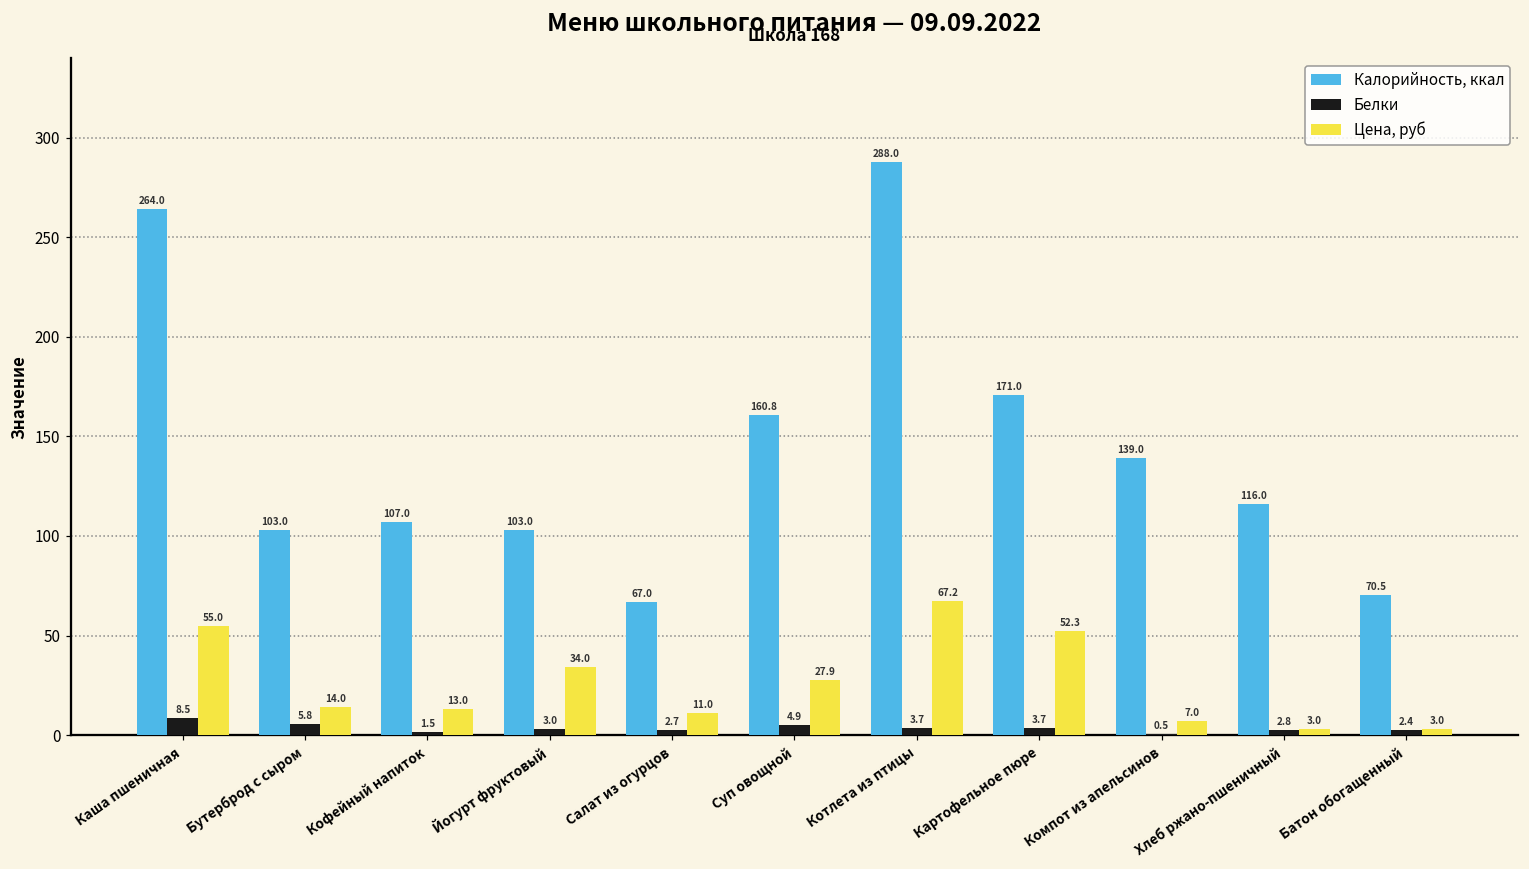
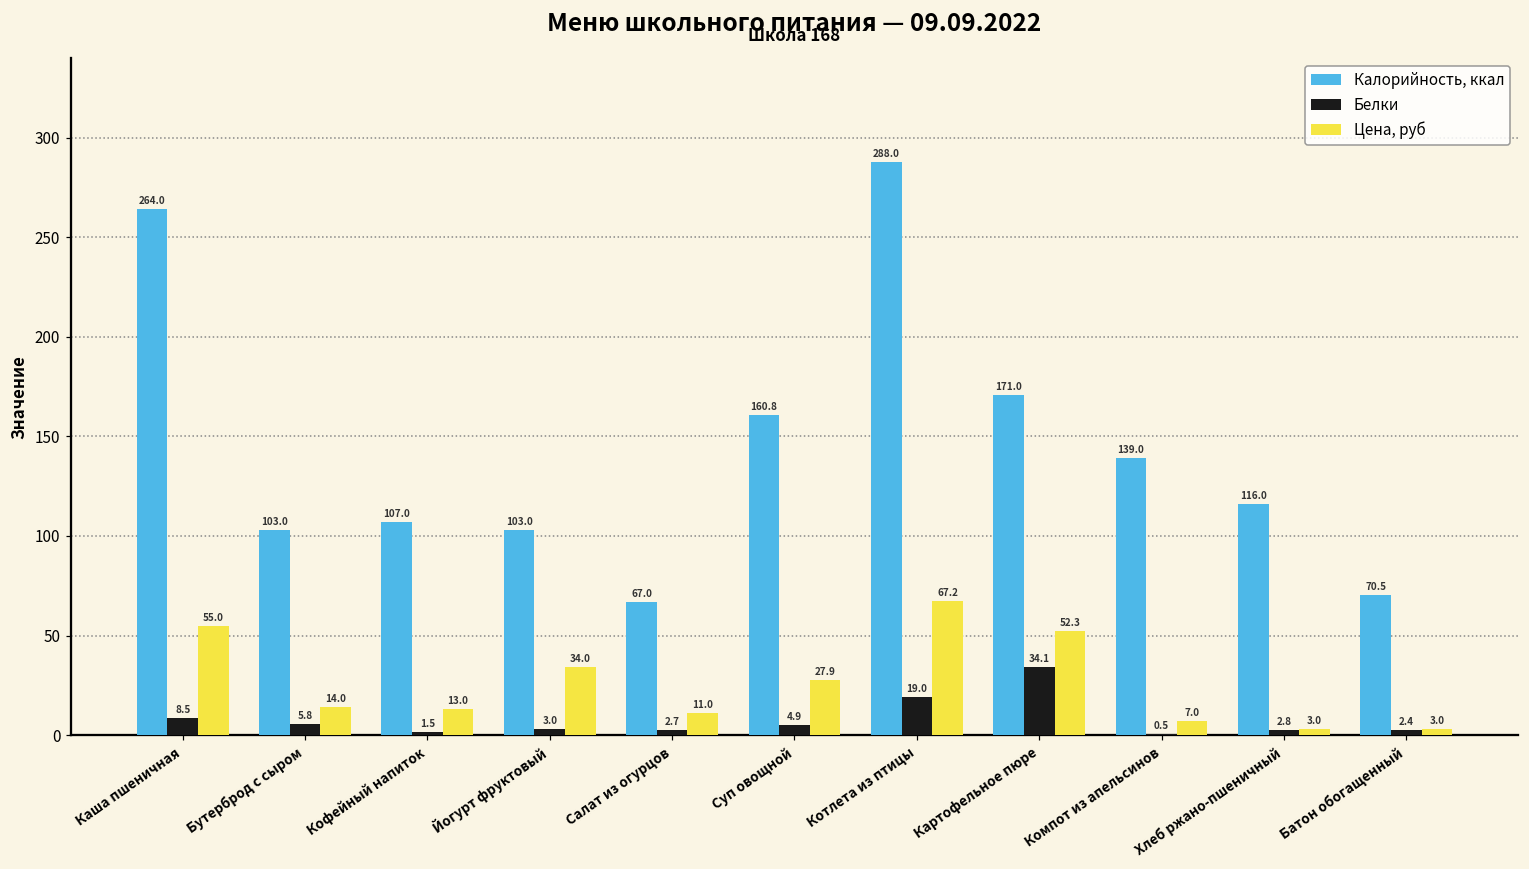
  {
    "Калорийность, ккал": {
      "Каша пшеничная": 264.0,
      "Бутерброд с сыром": 103.0,
      "Кофейный напиток": 107.0,
      "Йогурт фруктовый": 103.0,
      "Салат из огурцов": 67.0,
      "Суп овощной": 160.8,
      "Котлета из птицы": 288.0,
      "Картофельное пюре": 171.0,
      "Компот из апельсинов": 139.0,
      "Хлеб ржано-пшеничный": 116.0,
      "Батон обогащенный": 70.5
    },
    "Белки": {
      "Каша пшеничная": 8.5,
      "Бутерброд с сыром": 5.8,
      "Кофейный напиток": 1.5,
      "Йогурт фруктовый": 3.0,
      "Салат из огурцов": 2.7,
      "Суп овощной": 4.9,
-     "Котлета из птицы": 3.7,
-     "Картофельное пюре": 3.7,
+     "Котлета из птицы": 19.0,
+     "Картофельное пюре": 34.1,
      "Компот из апельсинов": 0.5,
      "Хлеб ржано-пшеничный": 2.8,
      "Батон обогащенный": 2.4
    },
    "Цена, руб": {
      "Каша пшеничная": 55.0,
      "Бутерброд с сыром": 14.0,
      "Кофейный напиток": 13.0,
      "Йогурт фруктовый": 34.0,
      "Салат из огурцов": 11.0,
      "Суп овощной": 27.9,
      "Котлета из птицы": 67.2,
      "Картофельное пюре": 52.3,
      "Компот из апельсинов": 7.0,
      "Хлеб ржано-пшеничный": 3.0,
      "Батон обогащенный": 3.0
    }
  }
